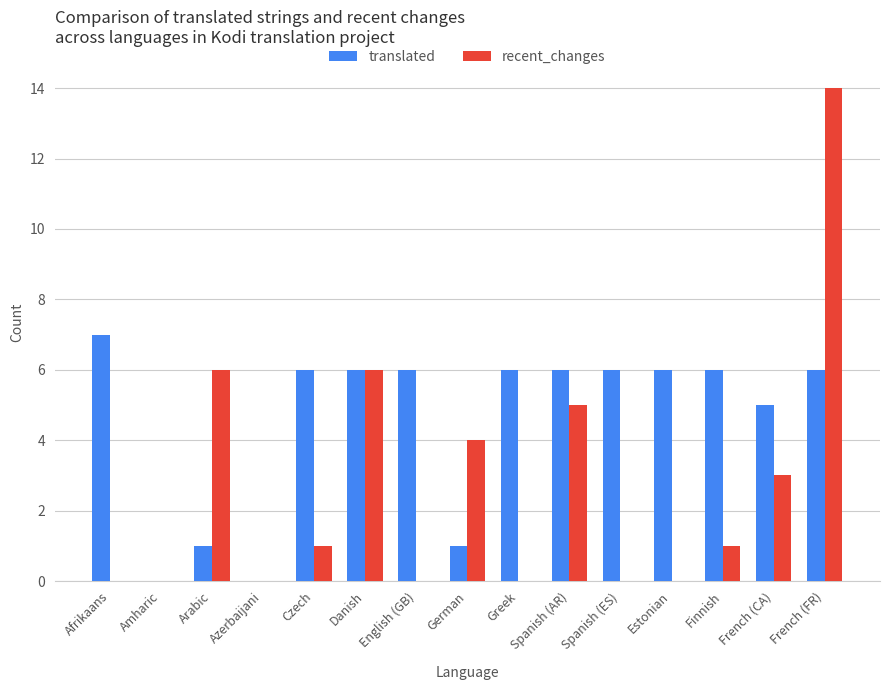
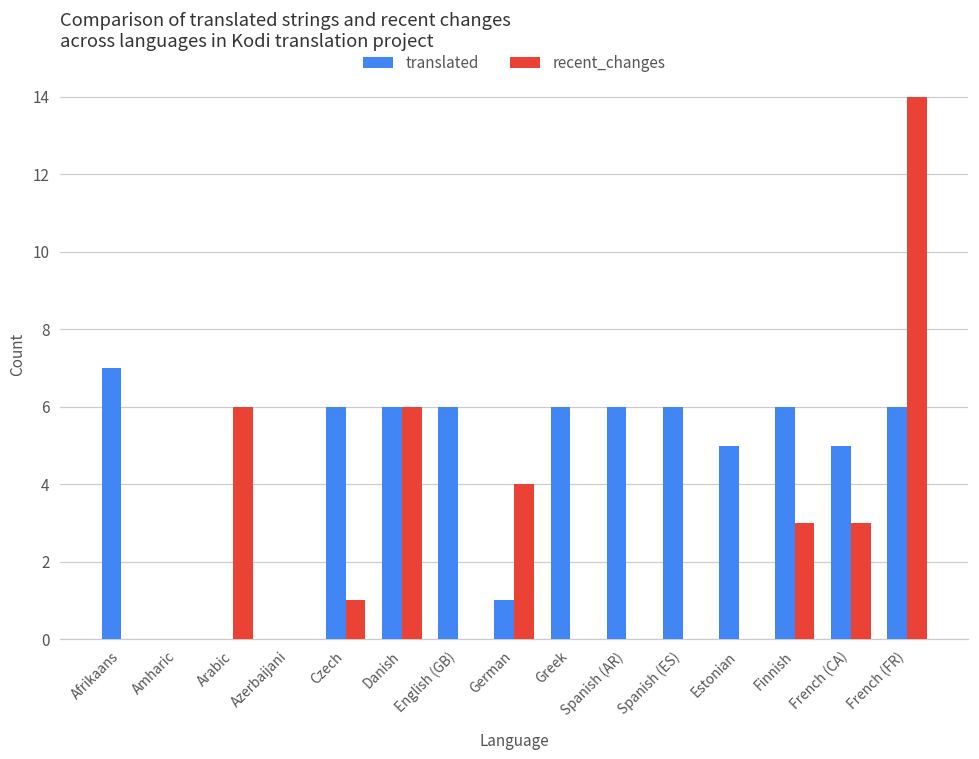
  {
    "translated": {
      "Afrikaans": 7,
      "Amharic": 0,
-     "Arabic": 1,
+     "Arabic": 0,
      "Azerbaijani": 0,
      "Czech": 6,
      "Danish": 6,
      "English (GB)": 6,
      "German": 1,
      "Greek": 6,
      "Spanish (AR)": 6,
      "Spanish (ES)": 6,
-     "Estonian": 6,
+     "Estonian": 5,
      "Finnish": 6,
      "French (CA)": 5,
      "French (FR)": 6
    },
    "recent_changes": {
      "Afrikaans": 0,
      "Amharic": 0,
      "Arabic": 6,
      "Azerbaijani": 0,
      "Czech": 1,
      "Danish": 6,
      "English (GB)": 0,
      "German": 4,
      "Greek": 0,
-     "Spanish (AR)": 5,
+     "Spanish (AR)": 0,
      "Spanish (ES)": 0,
      "Estonian": 0,
-     "Finnish": 1,
+     "Finnish": 3,
      "French (CA)": 3,
      "French (FR)": 14
    }
  }
